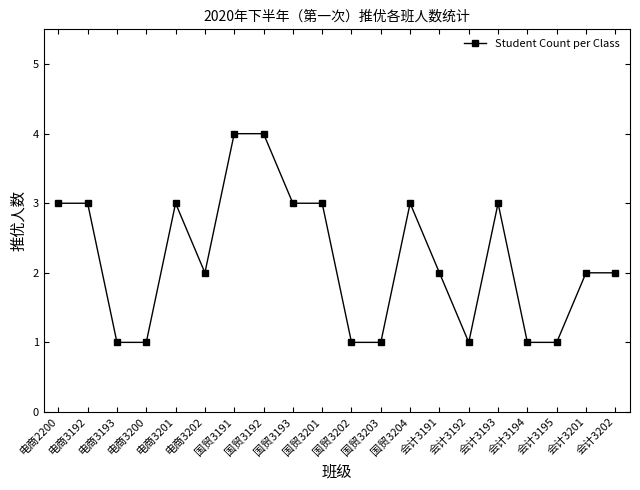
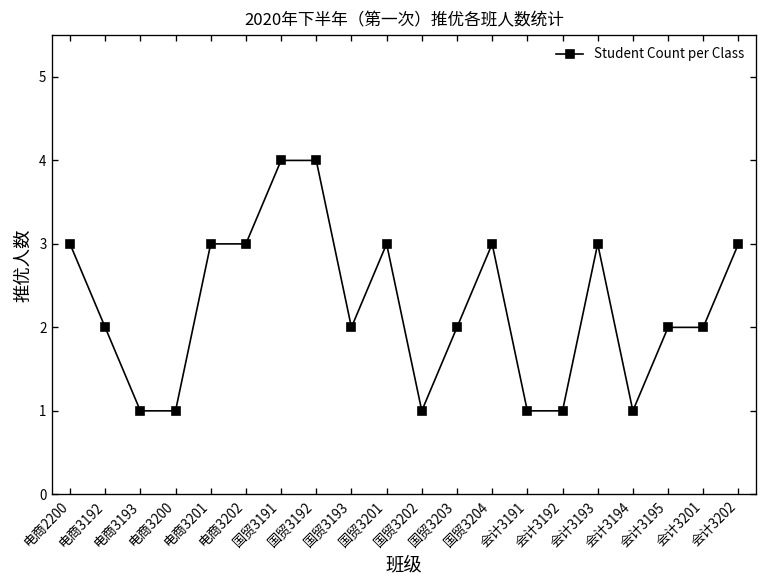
  {
    "电商2200": 3,
-   "电商3192": 3,
+   "电商3192": 2,
    "电商3193": 1,
    "电商3200": 1,
    "电商3201": 3,
-   "电商3202": 2,
+   "电商3202": 3,
    "国贸3191": 4,
    "国贸3192": 4,
-   "国贸3193": 3,
+   "国贸3193": 2,
    "国贸3201": 3,
    "国贸3202": 1,
-   "国贸3203": 1,
+   "国贸3203": 2,
    "国贸3204": 3,
-   "会计3191": 2,
+   "会计3191": 1,
    "会计3192": 1,
    "会计3193": 3,
    "会计3194": 1,
-   "会计3195": 1,
+   "会计3195": 2,
    "会计3201": 2,
-   "会计3202": 2
+   "会计3202": 3
  }
